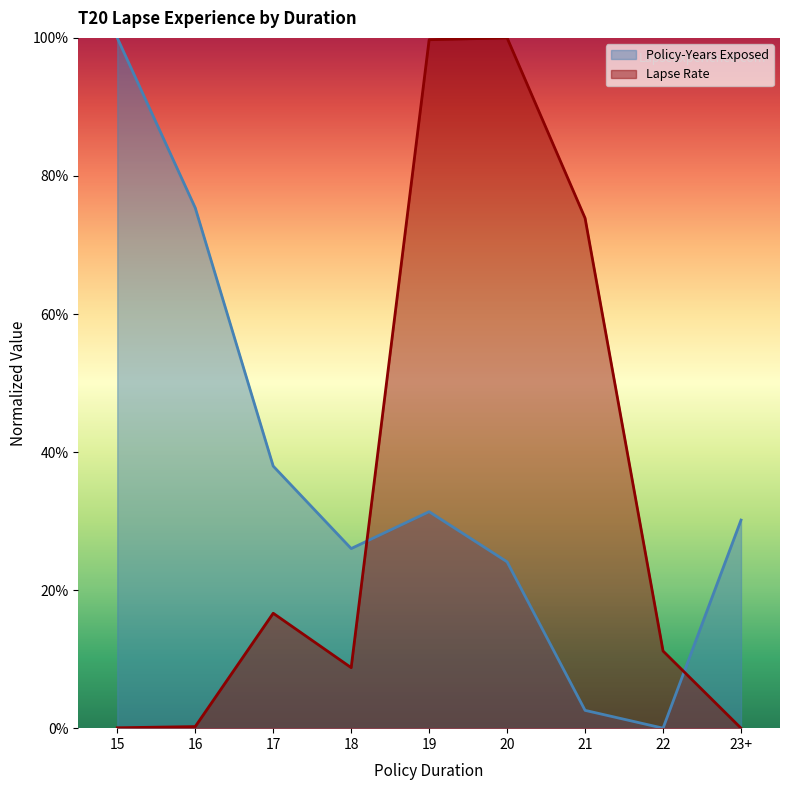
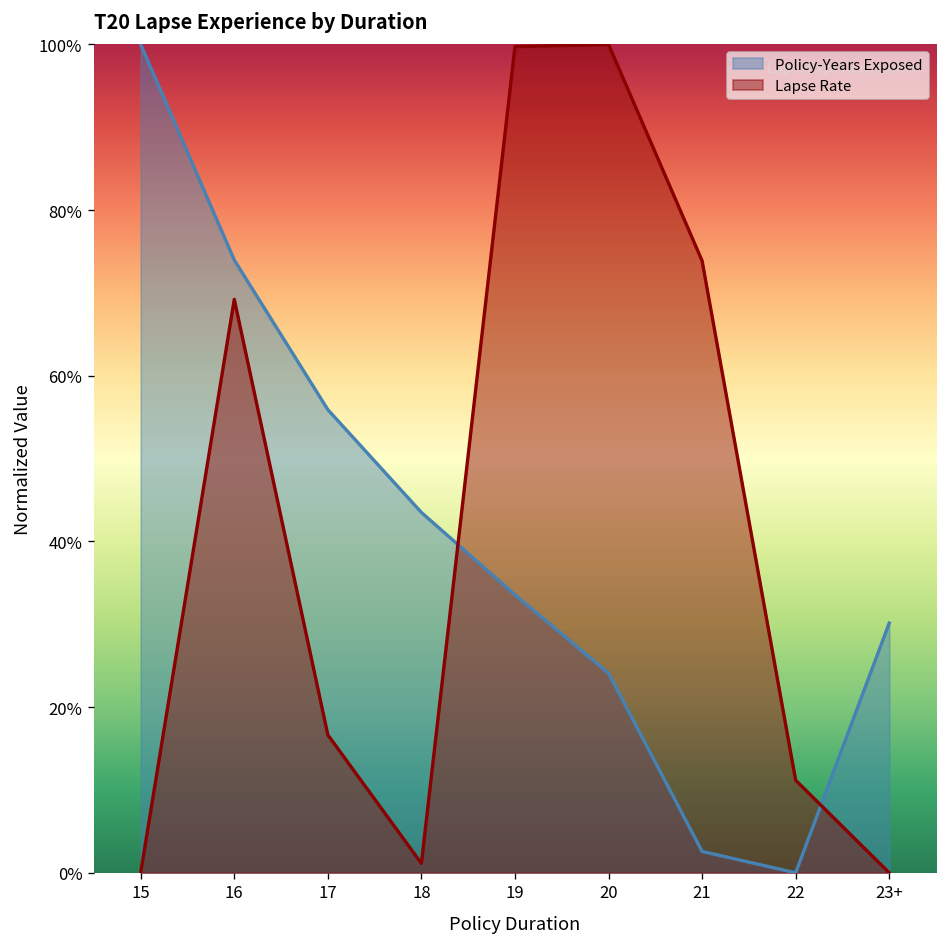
  {
    "Policy-Years Exposed": {
      "15": "100%",
-     "16": "75%",
-     "17": "38%",
-     "18": "26%",
-     "19": "31%",
+     "16": "74%",
+     "17": "56%",
+     "18": "44%",
+     "19": "34%",
      "20": "24%",
      "21": "3%",
      "22": "0%",
      "23+": "30%"
    },
    "Lapse Rate": {
      "15": "0%",
-     "16": "0%",
+     "16": "69%",
      "17": "17%",
-     "18": "9%",
+     "18": "1%",
      "19": "100%",
      "20": "100%",
      "21": "74%",
      "22": "11%",
      "23+": "0%"
    }
  }
